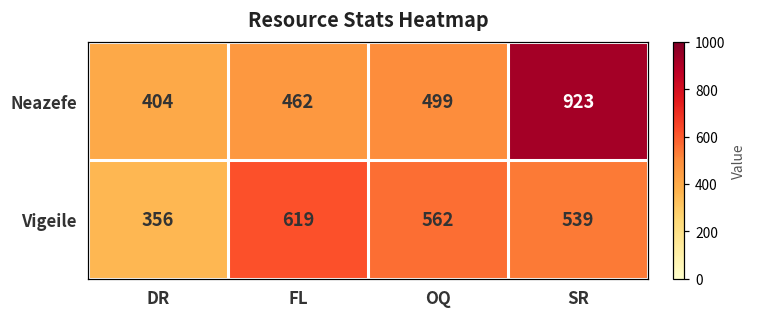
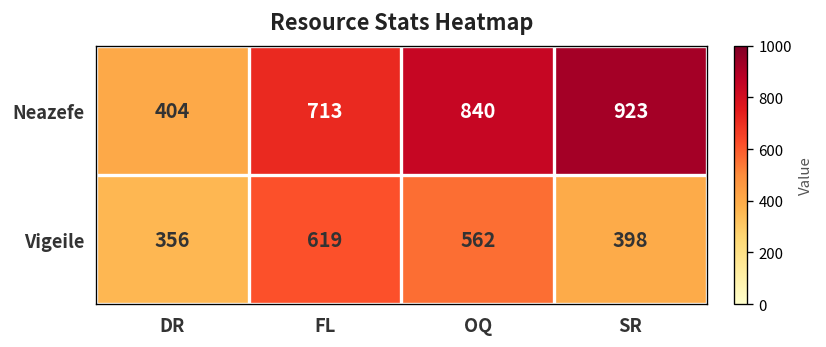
  {
    "Neazefe": {
      "DR": 404,
-     "FL": 462,
-     "OQ": 499,
+     "FL": 713,
+     "OQ": 840,
      "SR": 923
    },
    "Vigeile": {
      "DR": 356,
      "FL": 619,
      "OQ": 562,
-     "SR": 539
+     "SR": 398
    }
  }
